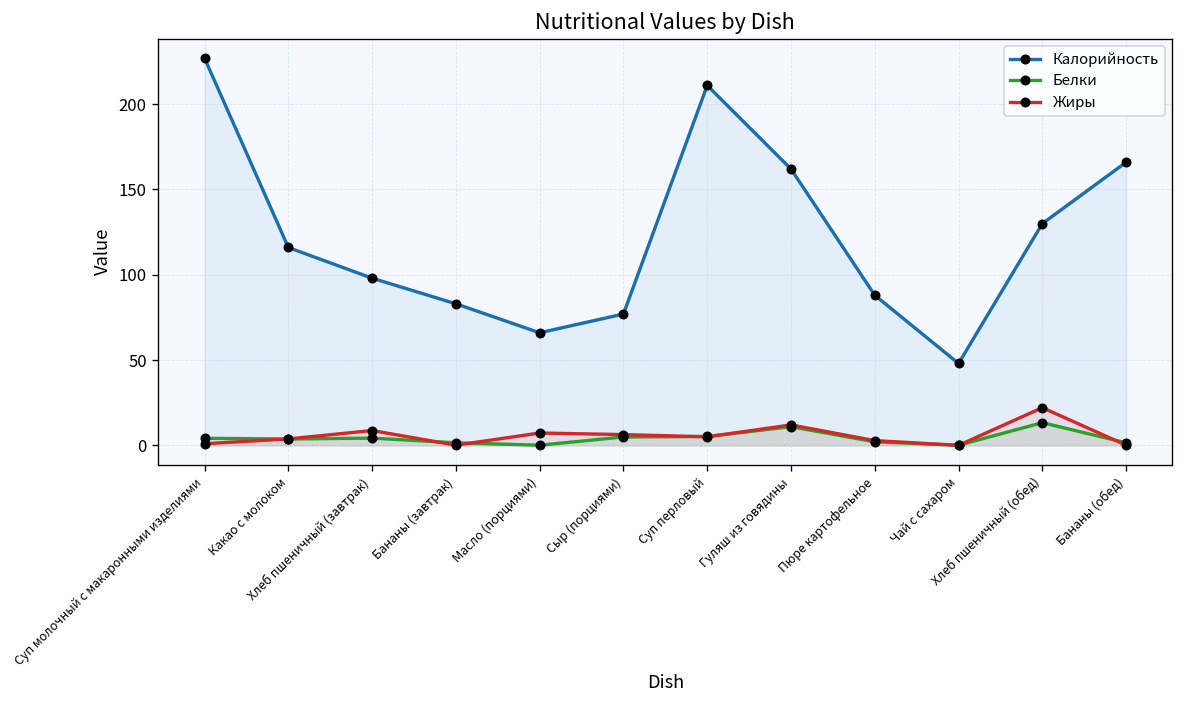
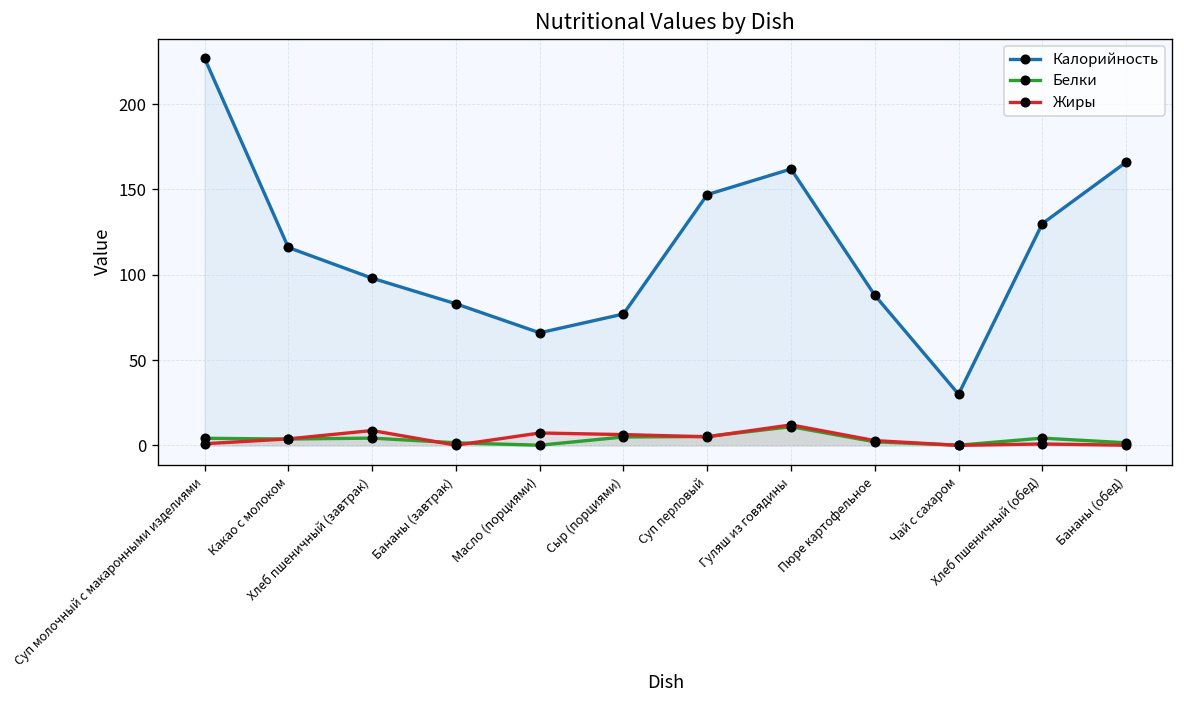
  {
    "Калорийность": {
      "Суп молочный с макаронными изделиями": 227,
      "Какао с молоком": 116,
      "Хлеб пшеничный (завтрак)": 98,
      "Бананы (завтрак)": 83,
      "Масло (порциями)": 66,
      "Сыр (порциями)": 77,
-     "Суп перловый": 211,
+     "Суп перловый": 147,
      "Гуляш из говядины": 162,
      "Пюре картофельное": 88,
-     "Чай с сахаром": 48,
+     "Чай с сахаром": 30,
      "Хлеб пшеничный (обед)": 130,
      "Бананы (обед)": 166
    },
    "Белки": {
      "Суп молочный с макаронными изделиями": 4,
      "Хлеб пшеничный (завтрак)": 4,
      "Масло (порциями)": 0,
-     "Хлеб пшеничный (обед)": 13
+     "Хлеб пшеничный (обед)": 4
    },
    "Жиры": {
      "Суп молочный с макаронными изделиями": 1,
      "Хлеб пшеничный (завтрак)": 9,
      "Масло (порциями)": 7,
-     "Хлеб пшеничный (обед)": 22
+     "Хлеб пшеничный (обед)": 1
    }
  }
